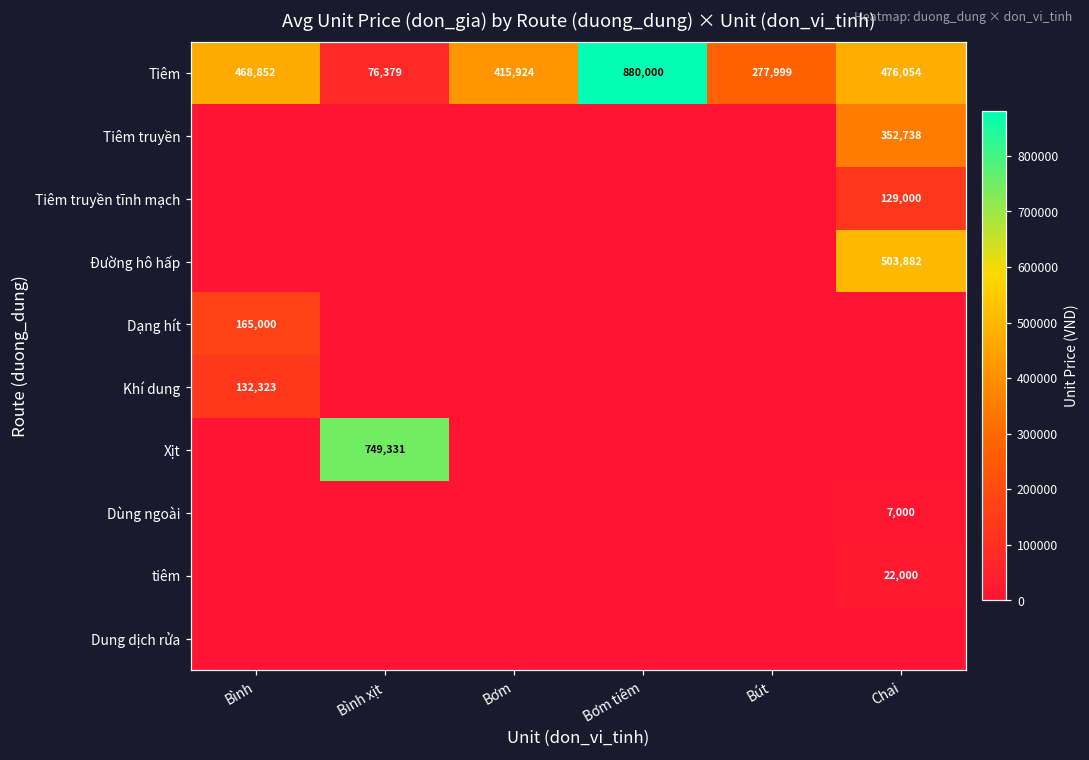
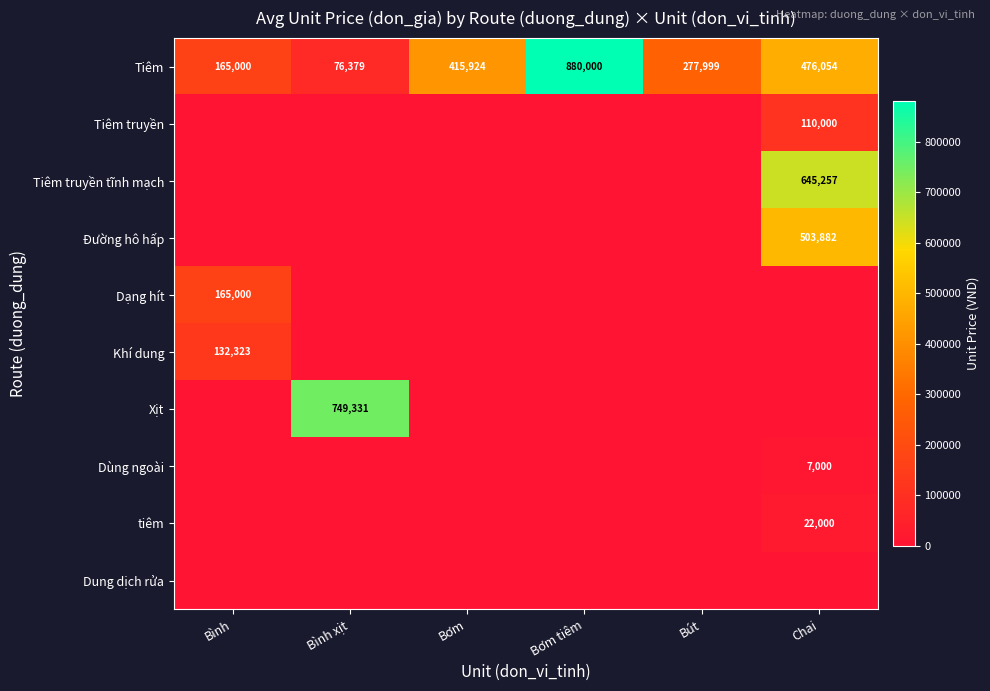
  {
    "Tiêm": {
-     "Bình": "468,852",
+     "Bình": "165,000",
      "Bình xịt": "76,379",
      "Bơm": "415,924",
      "Bơm tiêm": "880,000",
      "Bút": "277,999",
      "Chai": "476,054"
    },
    "Tiêm truyền": {
-     "Chai": "352,738"
+     "Chai": "110,000"
    },
    "Tiêm truyền tĩnh mạch": {
-     "Chai": "129,000"
+     "Chai": "645,257"
    },
    "Đường hô hấp": {
      "Chai": "503,882"
    },
    "Dạng hít": {
      "Bình": "165,000"
    },
    "Khí dung": {
      "Bình": "132,323"
    },
    "Xịt": {
      "Bình xịt": "749,331"
    },
    "Dùng ngoài": {
      "Chai": "7,000"
    },
    "tiêm": {
      "Chai": "22,000"
    }
  }
